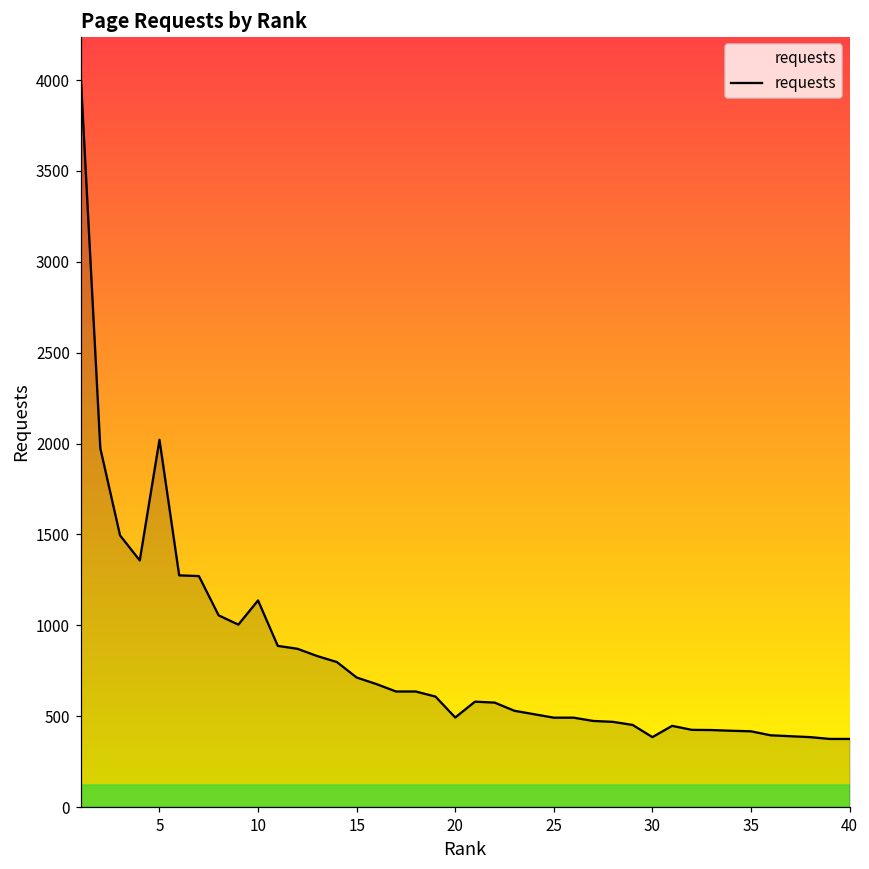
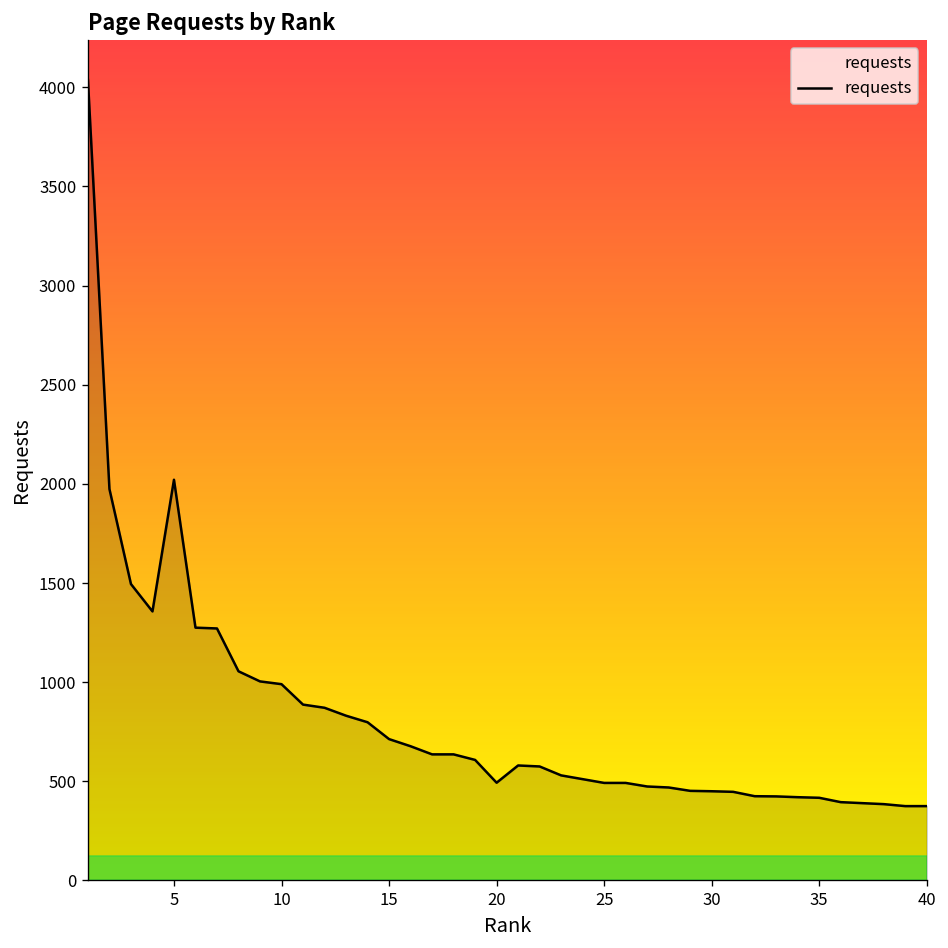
  {
    "5": 2020,
-   "10": 1140,
+   "10": 990,
    "15": 710,
    "20": 490,
    "25": 490,
-   "30": 390,
+   "30": 450,
    "35": 420,
    "40": 380
  }
